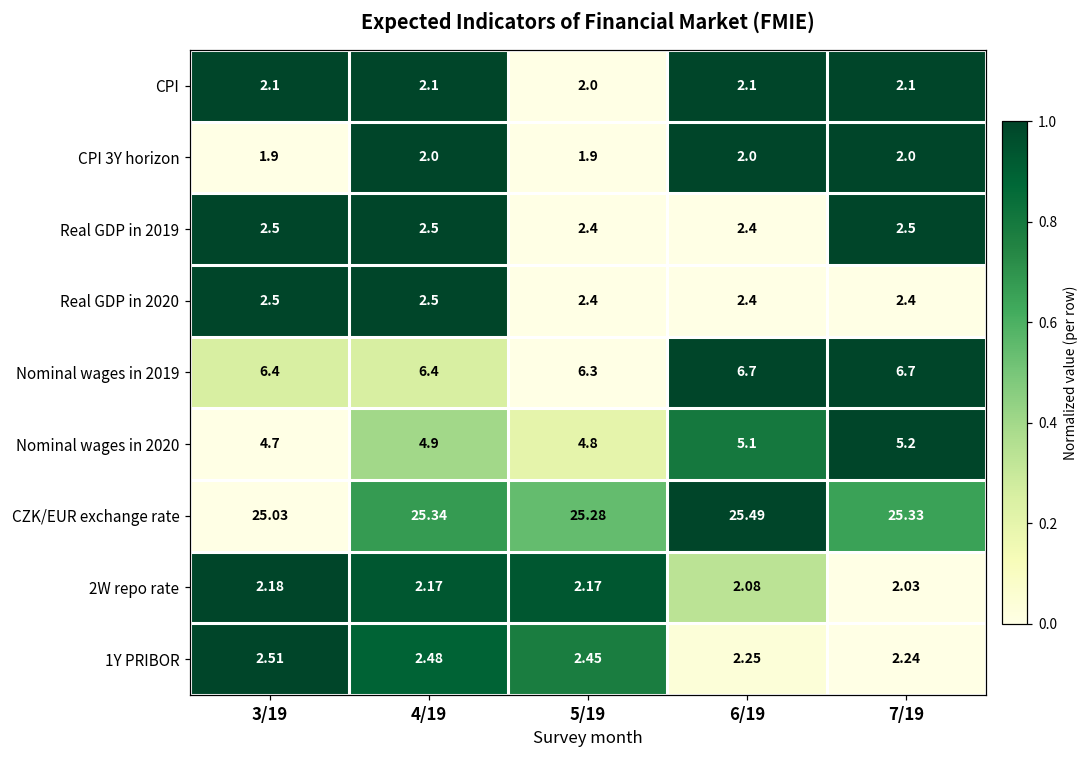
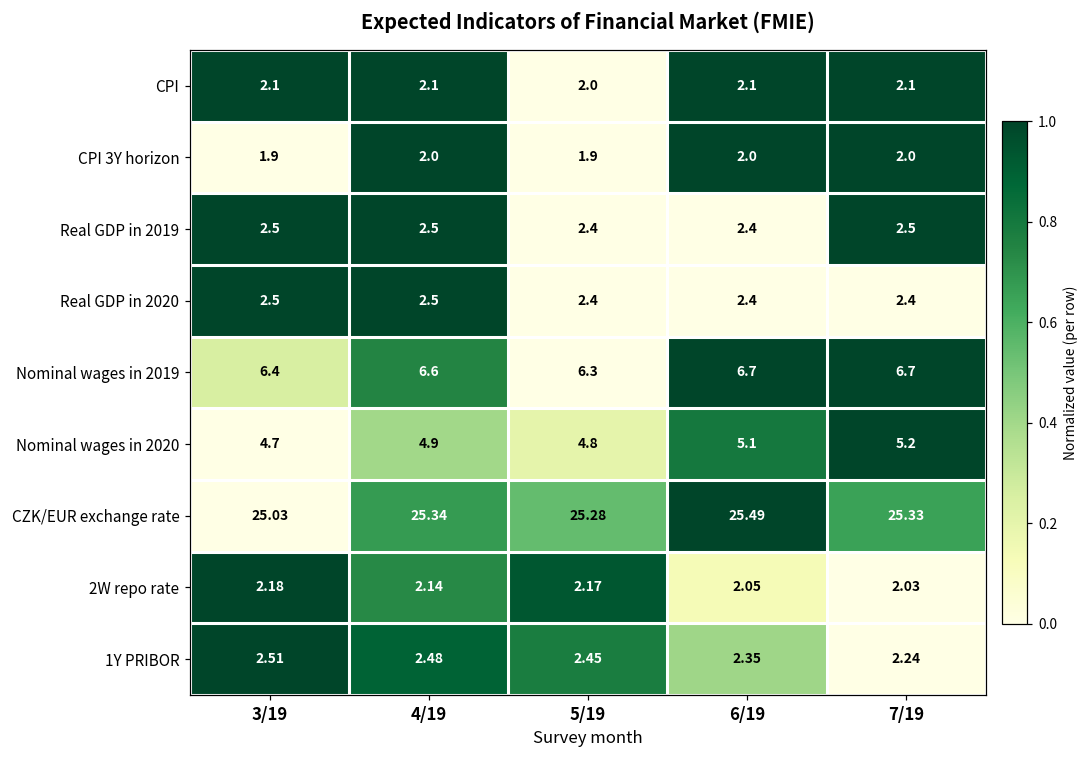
  {
    "CPI": {
      "3/19": 2.1,
      "4/19": 2.1,
      "5/19": 2.0,
      "6/19": 2.1,
      "7/19": 2.1
    },
    "CPI 3Y horizon": {
      "3/19": 1.9,
      "4/19": 2.0,
      "5/19": 1.9,
      "6/19": 2.0,
      "7/19": 2.0
    },
    "Real GDP in 2019": {
      "3/19": 2.5,
      "4/19": 2.5,
      "5/19": 2.4,
      "6/19": 2.4,
      "7/19": 2.5
    },
    "Real GDP in 2020": {
      "3/19": 2.5,
      "4/19": 2.5,
      "5/19": 2.4,
      "6/19": 2.4,
      "7/19": 2.4
    },
    "Nominal wages in 2019": {
      "3/19": 6.4,
-     "4/19": 6.4,
+     "4/19": 6.6,
      "5/19": 6.3,
      "6/19": 6.7,
      "7/19": 6.7
    },
    "Nominal wages in 2020": {
      "3/19": 4.7,
      "4/19": 4.9,
      "5/19": 4.8,
      "6/19": 5.1,
      "7/19": 5.2
    },
    "CZK/EUR exchange rate": {
      "3/19": 25.03,
      "4/19": 25.34,
      "5/19": 25.28,
      "6/19": 25.49,
      "7/19": 25.33
    },
    "2W repo rate": {
      "3/19": 2.18,
-     "4/19": 2.17,
+     "4/19": 2.14,
      "5/19": 2.17,
-     "6/19": 2.08,
+     "6/19": 2.05,
      "7/19": 2.03
    },
    "1Y PRIBOR": {
      "3/19": 2.51,
      "4/19": 2.48,
      "5/19": 2.45,
-     "6/19": 2.25,
+     "6/19": 2.35,
      "7/19": 2.24
    }
  }
